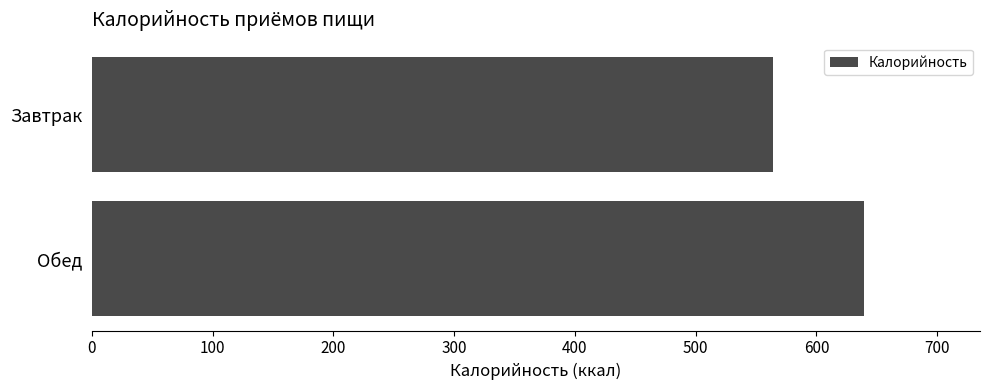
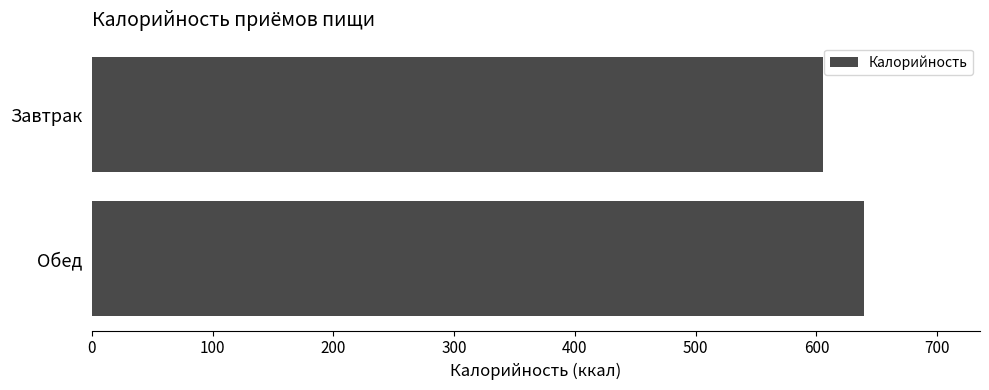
  {
-   "Завтрак": 564,
+   "Завтрак": 605,
    "Обед": 640
  }
